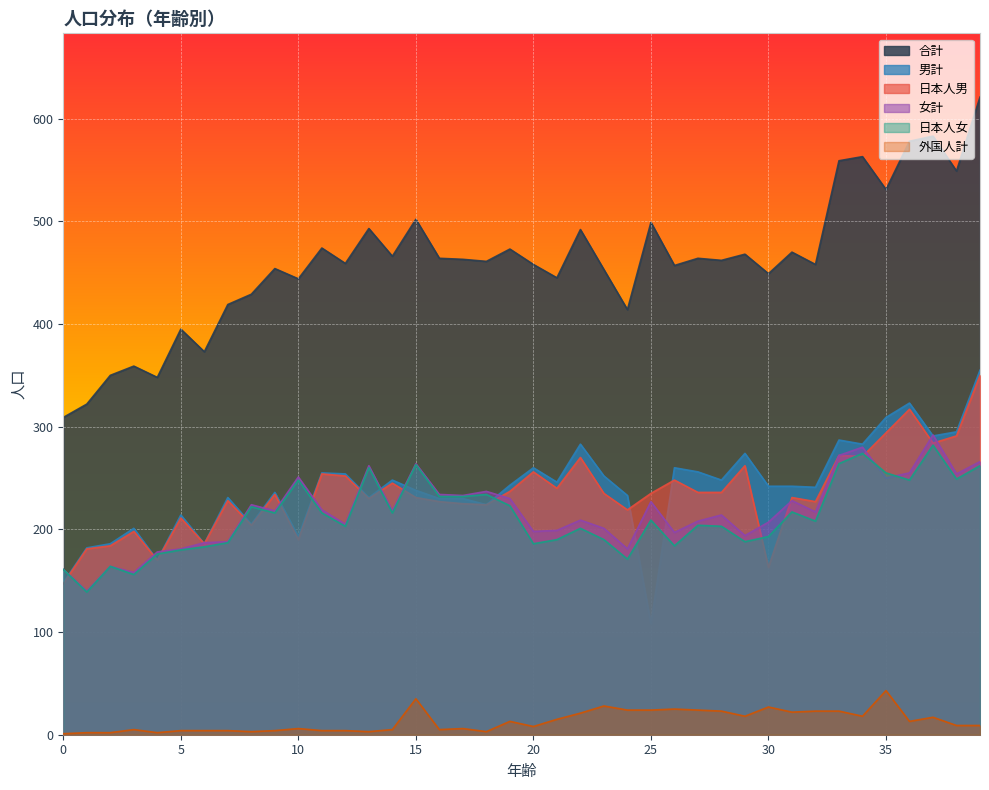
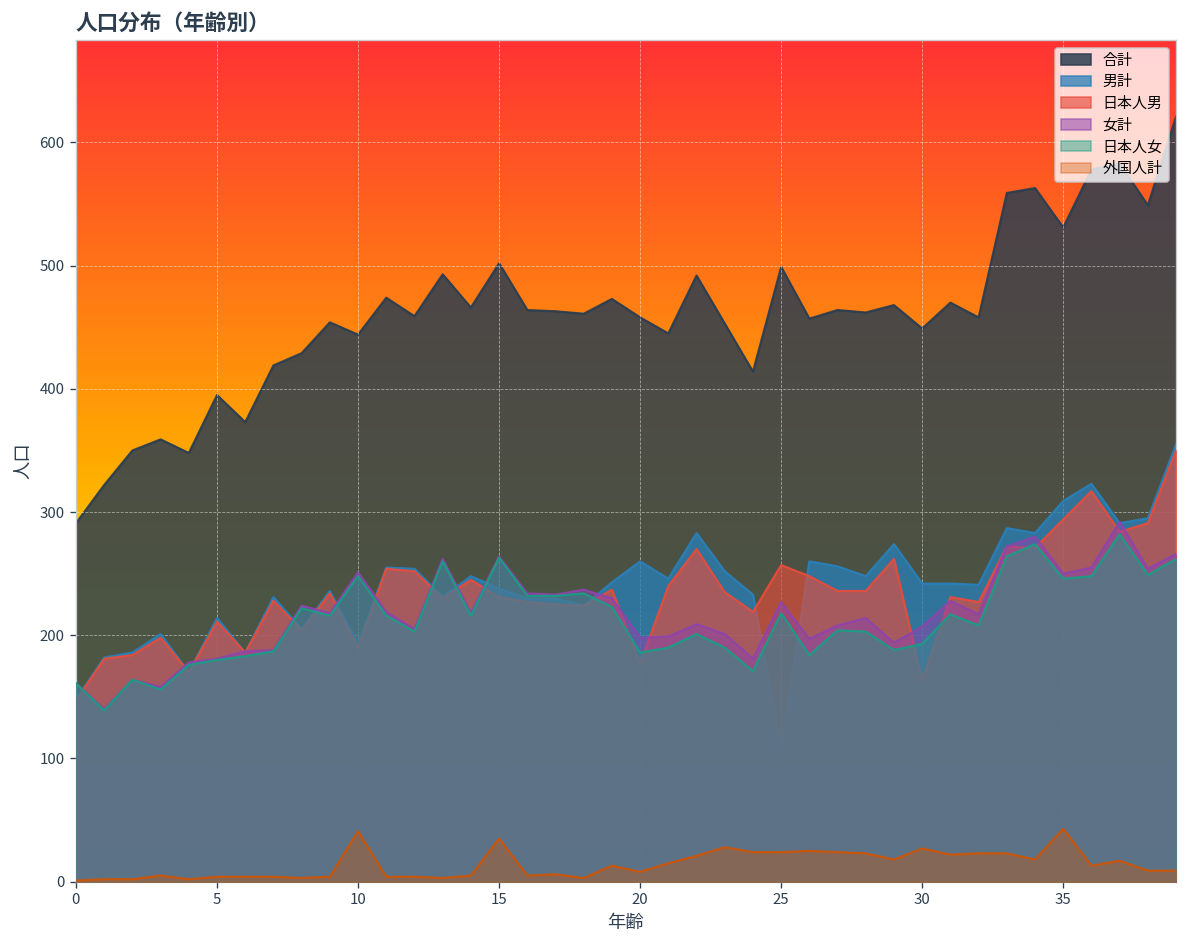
  {
    "合計": {
-     "0": 309,
+     "0": 291,
      "5": 395,
      "10": 444,
      "15": 502,
      "20": 458,
      "25": 499,
      "30": 449,
      "35": 531
    },
    "男計": {
      "5": 214,
      "10": 193,
      "15": 238,
      "20": 260,
      "25": 108,
      "30": 242,
      "35": 309
    },
    "日本人男": {
      "5": 211,
      "10": 190,
      "15": 231,
-     "20": 256,
-     "25": 235,
+     "20": 177,
+     "25": 257,
      "30": 163,
      "35": 294
    },
    "女計": {
      "10": 251,
      "20": 198,
      "25": 227,
      "30": 207,
      "35": 250
    },
    "日本人女": {
      "10": 248,
      "20": 186,
-     "25": 209,
+     "25": 218,
      "30": 193,
-     "35": 255
+     "35": 246
    },
    "外国人計": {
      "0": 1,
      "5": 4,
-     "10": 6,
+     "10": 41,
      "15": 35,
      "20": 8,
      "25": 24,
      "30": 27,
      "35": 43
    }
  }
